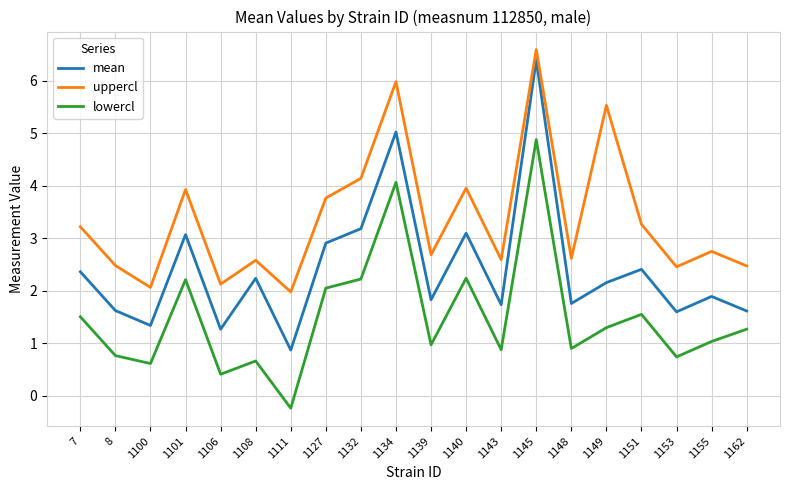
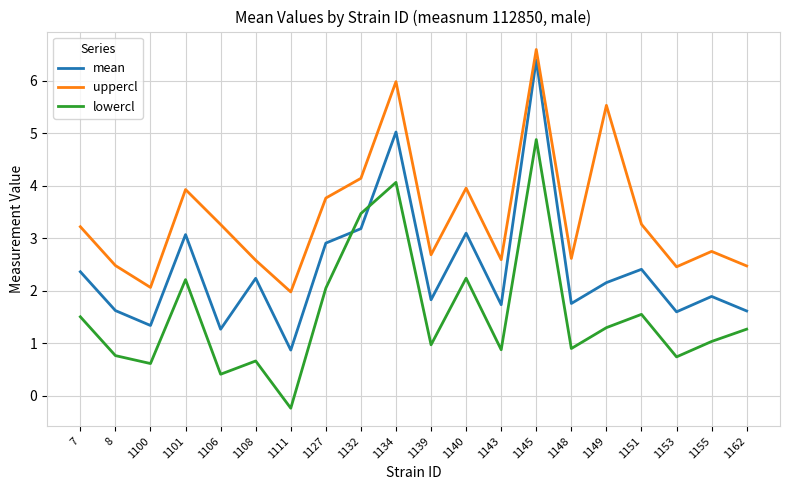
  {
    "mean": {
      "7": 2.4,
      "8": 1.6,
      "1100": 1.3,
      "1101": 3.1,
      "1106": 1.3,
      "1108": 2.2,
      "1111": 0.9,
      "1127": 2.9,
      "1132": 3.2,
      "1134": 5.0,
      "1139": 1.8,
      "1140": 3.1,
      "1143": 1.7,
      "1145": 6.4,
      "1148": 1.8,
      "1149": 2.2,
      "1151": 2.4,
      "1153": 1.6,
      "1155": 1.9,
      "1162": 1.6
    },
    "uppercl": {
      "7": 3.2,
      "8": 2.5,
      "1100": 2.1,
      "1101": 3.9,
-     "1106": 2.1,
+     "1106": 3.3,
      "1108": 2.6,
      "1111": 2.0,
      "1127": 3.8,
      "1132": 4.1,
      "1134": 6.0,
      "1139": 2.7,
      "1140": 4.0,
      "1143": 2.6,
      "1145": 6.6,
      "1148": 2.6,
      "1149": 5.5,
      "1151": 3.3,
      "1153": 2.5,
      "1155": 2.7,
      "1162": 2.5
    },
    "lowercl": {
      "7": 1.5,
      "8": 0.8,
      "1100": 0.6,
      "1101": 2.2,
      "1106": 0.4,
      "1108": 0.7,
      "1111": -0.2,
      "1127": 2.0,
-     "1132": 2.2,
+     "1132": 3.5,
      "1134": 4.1,
      "1139": 1.0,
      "1140": 2.2,
      "1143": 0.9,
      "1145": 4.9,
      "1148": 0.9,
      "1149": 1.3,
      "1151": 1.6,
      "1153": 0.7,
      "1155": 1.0,
      "1162": 1.3
    }
  }
